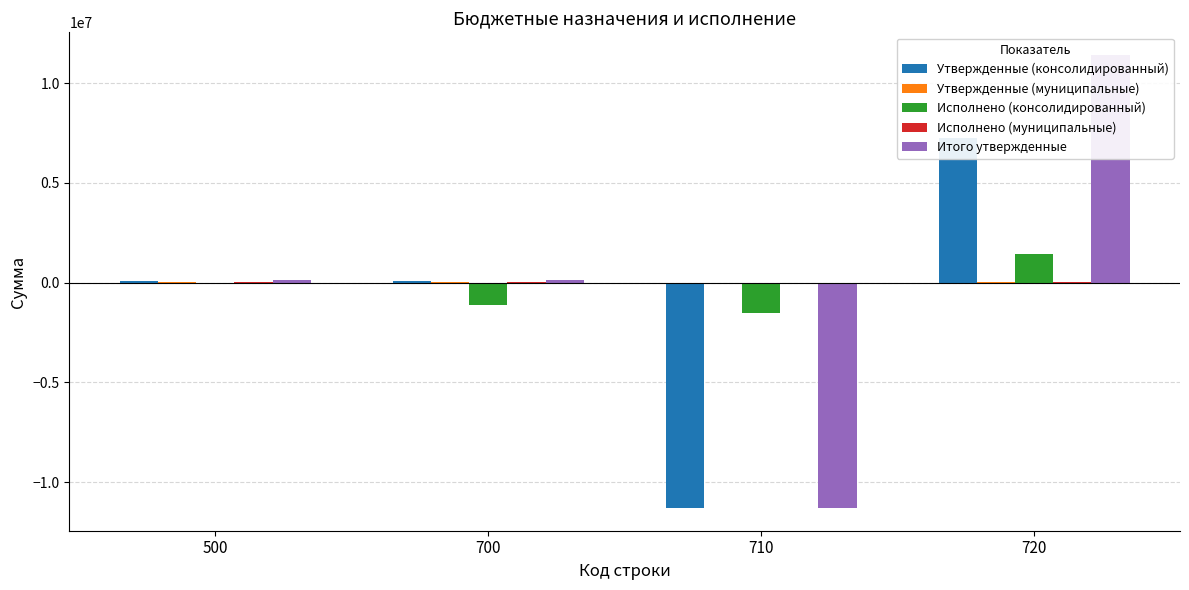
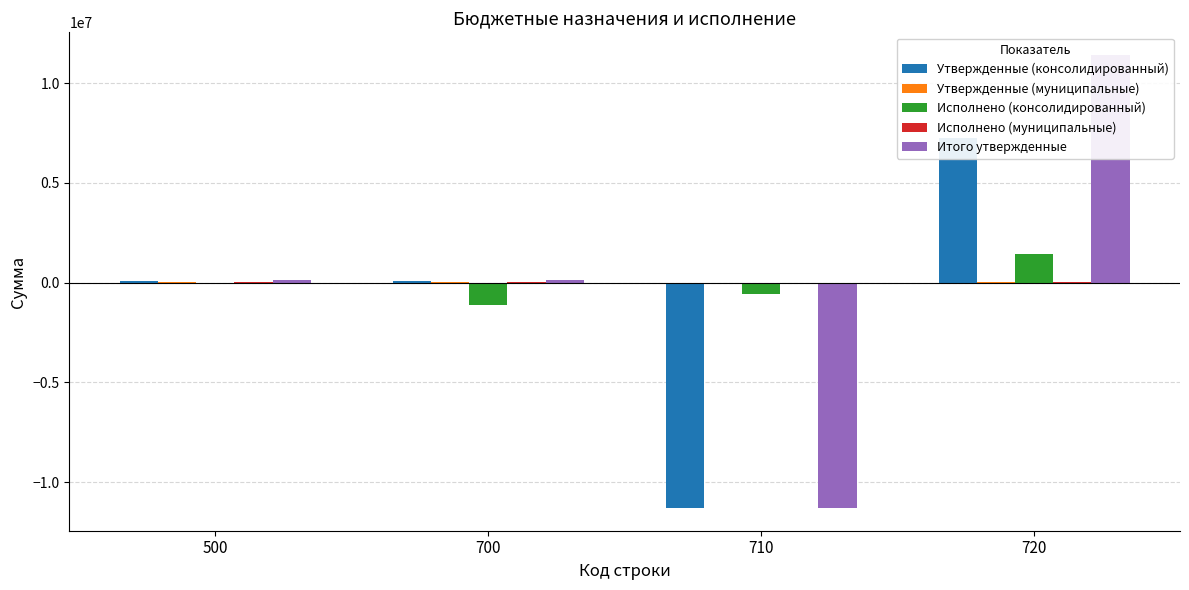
  {
    "Утвержденные (консолидированный)": {
      "710": -11300000
    },
    "Утвержденные (муниципальные)": {
      "710": 0
    },
    "Исполнено (консолидированный)": {
      "700": -1100000,
-     "710": -1500000,
+     "710": -600000,
      "720": 1400000
    },
    "Исполнено (муниципальные)": {
      "710": 0
    },
    "Итого утвержденные": {
      "710": -11300000
    }
  }
